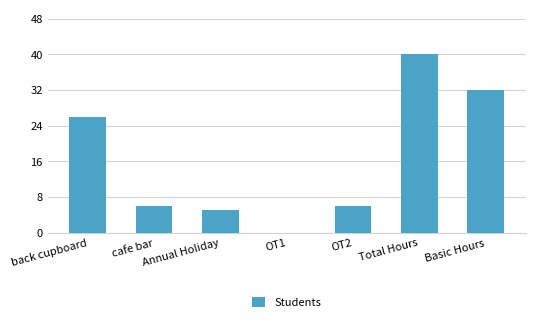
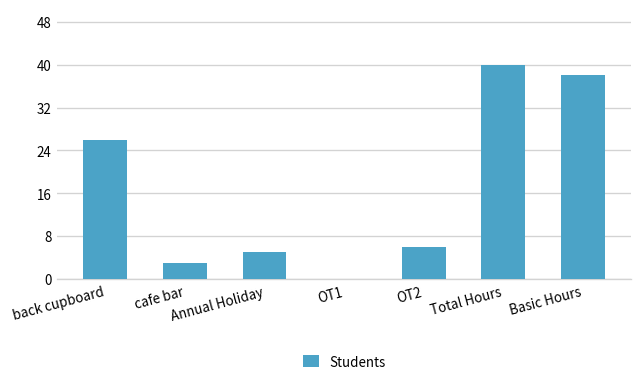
  {
    "back cupboard": 26,
-   "cafe bar": 6,
+   "cafe bar": 3,
    "Annual Holiday": 5,
    "OT1": 0,
    "OT2": 6,
    "Total Hours": 40,
-   "Basic Hours": 32
+   "Basic Hours": 38
  }
